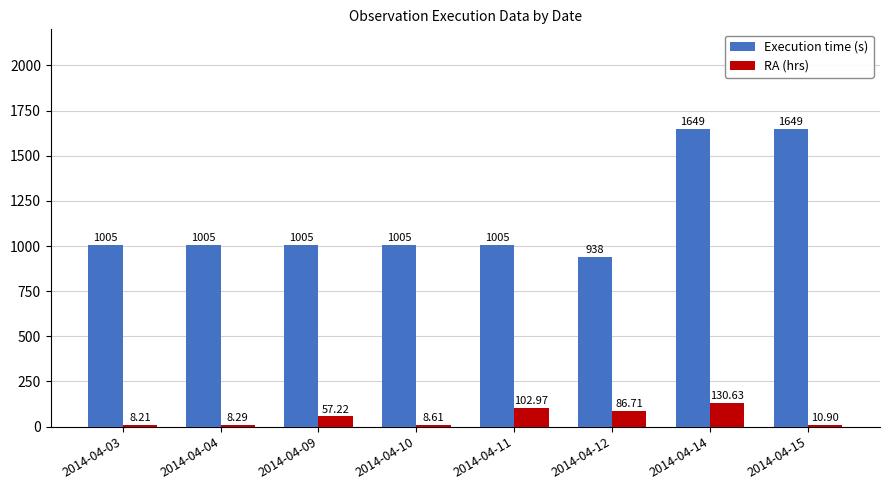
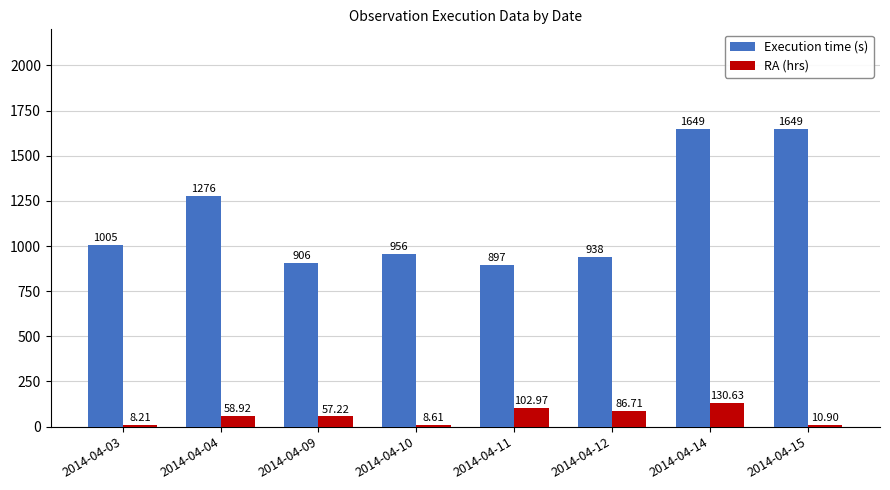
  {
    "Execution time (s)": {
      "2014-04-03": 1005,
-     "2014-04-04": 1005,
-     "2014-04-09": 1005,
-     "2014-04-10": 1005,
-     "2014-04-11": 1005,
+     "2014-04-04": 1276,
+     "2014-04-09": 906,
+     "2014-04-10": 956,
+     "2014-04-11": 897,
      "2014-04-12": 938,
      "2014-04-14": 1649,
      "2014-04-15": 1649
    },
    "RA (hrs)": {
      "2014-04-03": 8.21,
-     "2014-04-04": 8.29,
+     "2014-04-04": 58.92,
      "2014-04-09": 57.22,
      "2014-04-10": 8.61,
      "2014-04-11": 102.97,
      "2014-04-12": 86.71,
      "2014-04-14": 130.63,
      "2014-04-15": 10.90
    }
  }
